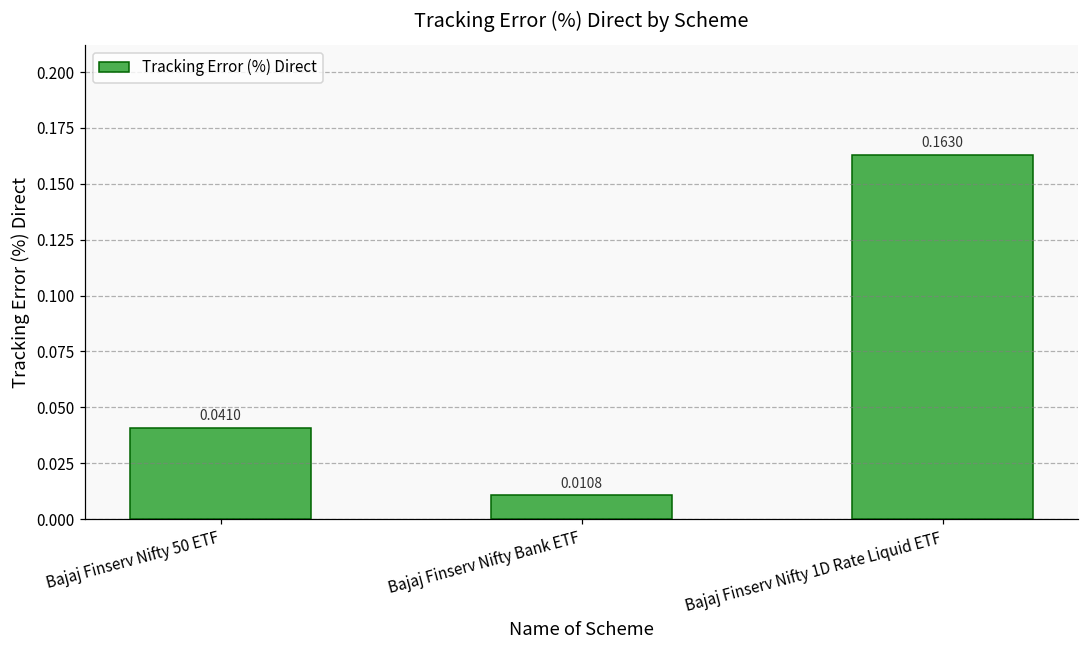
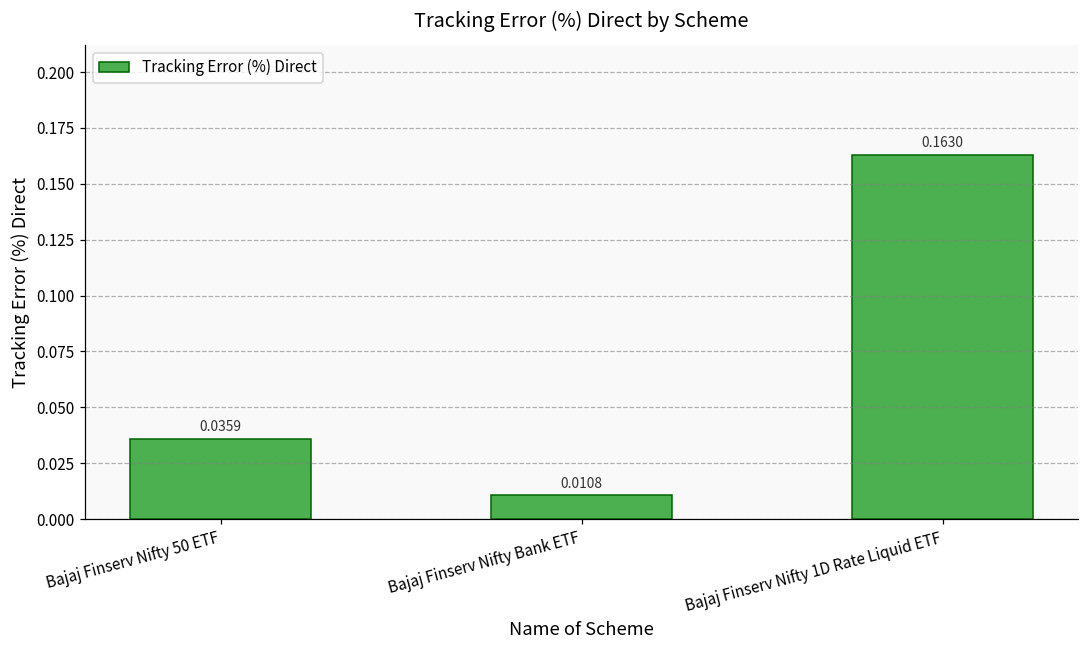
  {
-   "Bajaj Finserv Nifty 50 ETF": 0.0410,
+   "Bajaj Finserv Nifty 50 ETF": 0.0359,
    "Bajaj Finserv Nifty Bank ETF": 0.0108,
    "Bajaj Finserv Nifty 1D Rate Liquid ETF": 0.1630
  }
